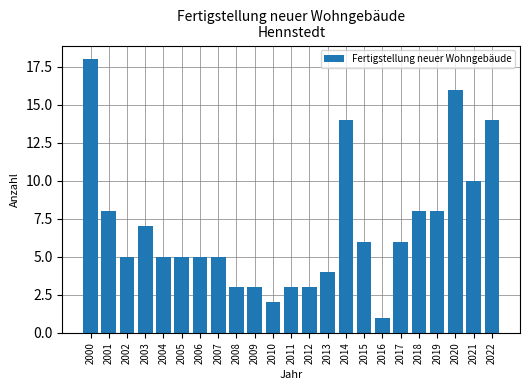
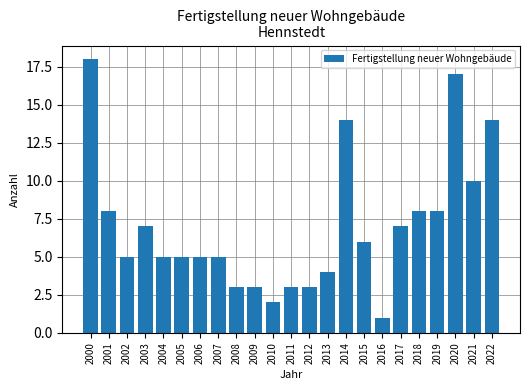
  {
    "2000": 18,
    "2001": 8,
    "2002": 5,
    "2003": 7,
    "2004": 5,
    "2005": 5,
    "2006": 5,
    "2007": 5,
    "2008": 3,
    "2009": 3,
    "2010": 2,
    "2011": 3,
    "2012": 3,
    "2013": 4,
    "2014": 14,
    "2015": 6,
    "2016": 1,
-   "2017": 6,
+   "2017": 7,
    "2018": 8,
    "2019": 8,
-   "2020": 16,
+   "2020": 17,
    "2021": 10,
    "2022": 14
  }
